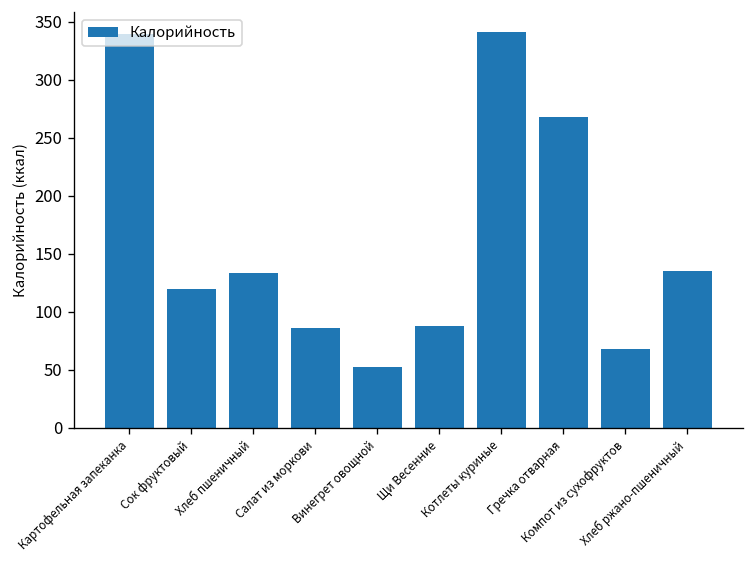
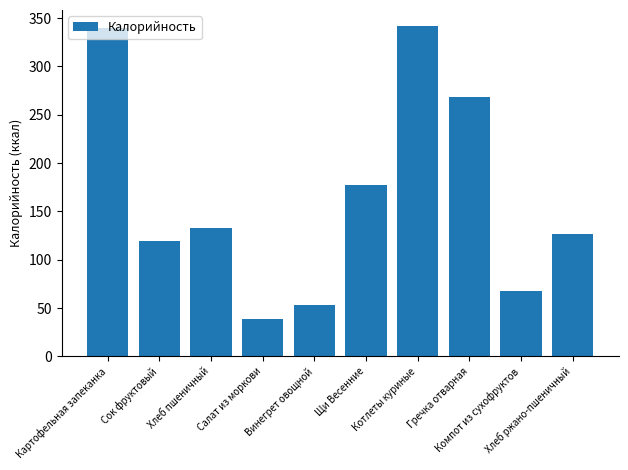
  {
    "Сок фруктовый": 120,
    "Хлеб пшеничный": 130,
-   "Салат из моркови": 90,
+   "Салат из моркови": 40,
    "Винегрет овощной": 50,
-   "Щи Весенние": 90,
+   "Щи Весенние": 180,
    "Котлеты куриные": 340,
    "Гречка отварная": 270,
    "Компот из сухофруктов": 70,
-   "Хлеб ржано-пшеничный": 140
+   "Хлеб ржано-пшеничный": 130
  }
